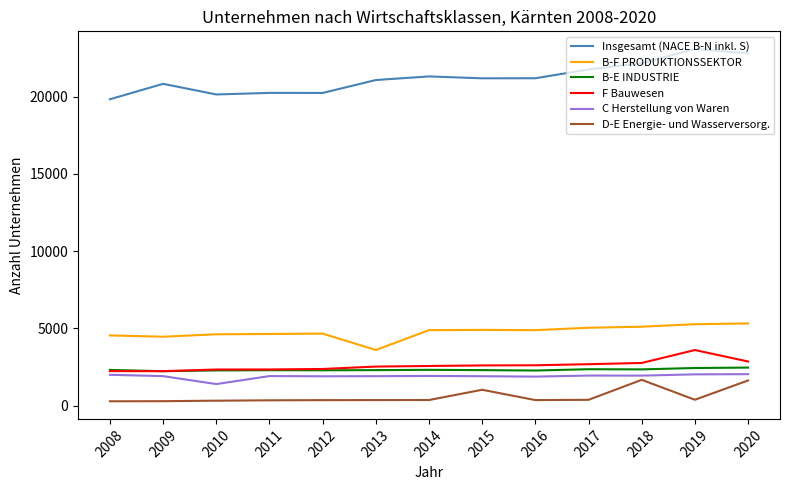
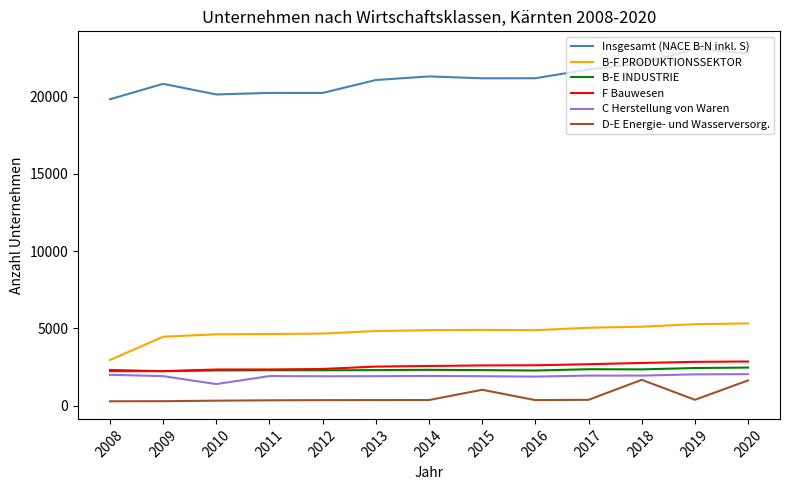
  {
    "Insgesamt (NACE B-N inkl. S)": {
      "2008": 19800,
      "2009": 20800,
      "2010": 20100,
      "2011": 20200,
      "2012": 20200,
      "2013": 21100,
      "2014": 21300,
      "2015": 21200,
      "2016": 21200
    },
    "B-F PRODUKTIONSSEKTOR": {
-     "2008": 4500,
+     "2008": 3000,
      "2009": 4500,
      "2010": 4600,
      "2011": 4600,
      "2012": 4700,
-     "2013": 3600,
+     "2013": 4800,
      "2014": 4900,
      "2015": 4900,
      "2016": 4900,
      "2017": 5000,
      "2018": 5100,
      "2019": 5300,
      "2020": 5300
    },
    "B-E INDUSTRIE": {
      "2013": 2300,
      "2014": 2300,
      "2015": 2300,
      "2016": 2300,
      "2017": 2400,
      "2018": 2300,
      "2019": 2400,
      "2020": 2500
    },
    "F Bauwesen": {
      "2013": 2500,
      "2014": 2600,
      "2015": 2600,
      "2016": 2600,
      "2017": 2700,
      "2018": 2800,
-     "2019": 3600,
+     "2019": 2800,
      "2020": 2900
    },
    "C Herstellung von Waren": {
      "2008": 2000,
      "2009": 1900,
      "2010": 1400,
      "2011": 1900,
      "2012": 1900,
      "2013": 1900,
      "2014": 1900,
      "2015": 1900,
      "2016": 1900,
      "2017": 1900,
      "2018": 1900,
      "2019": 2000,
      "2020": 2000
    },
    "D-E Energie- und Wasserversorg.": {
      "2008": 300,
      "2009": 300,
      "2010": 300,
      "2011": 300,
      "2012": 400,
      "2013": 400,
      "2014": 400,
      "2015": 1000,
      "2016": 400,
      "2017": 400,
      "2018": 1700,
      "2019": 400,
      "2020": 1600
    }
  }
